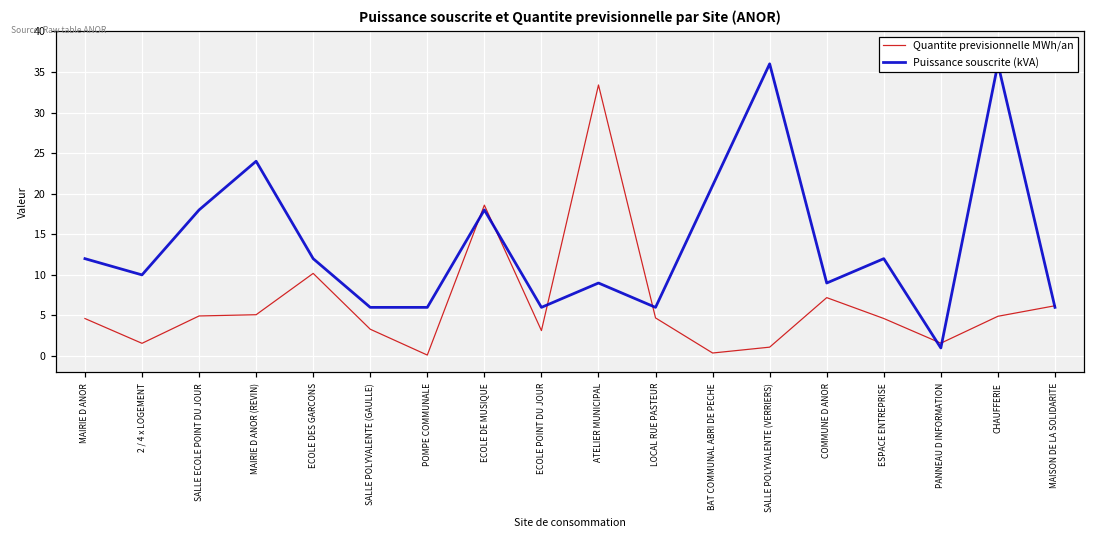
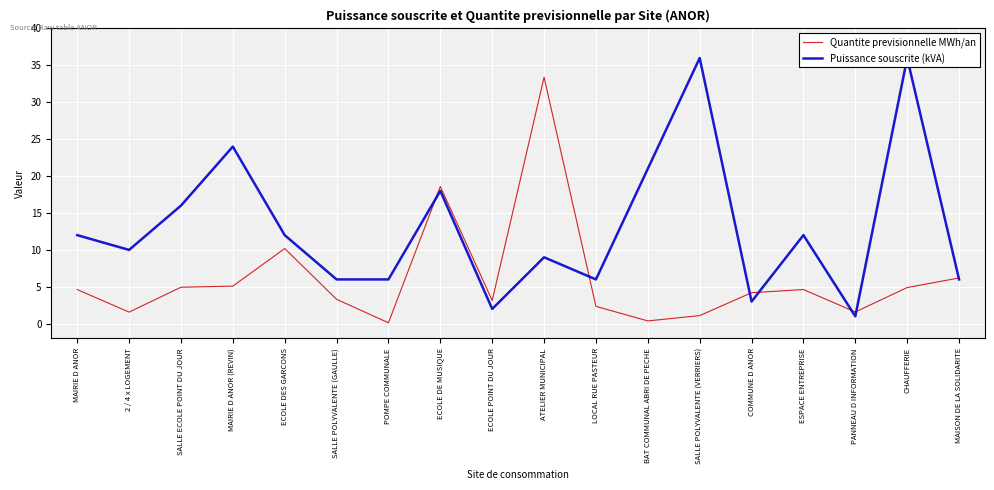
  {
    "Quantite previsionnelle MWh/an": {
      "MAIRIE D ANOR": 5,
      "2 / 4 x LOGEMENT": 2,
      "SALLE ECOLE POINT DU JOUR": 5,
      "MAIRIE D ANOR (REVIN)": 5,
      "ECOLE DES GARCONS": 10,
      "SALLE POLYVALENTE (GAULLE)": 3,
      "POMPE COMMUNALE": 0,
      "ECOLE DE MUSIQUE": 19,
      "ECOLE POINT DU JOUR": 3,
      "ATELIER MUNICIPAL": 33,
-     "LOCAL RUE PASTEUR": 5,
+     "LOCAL RUE PASTEUR": 2,
      "BAT COMMUNAL ABRI DE PECHE": 0,
      "SALLE POLYVALENTE (VERRIERS)": 1,
-     "COMMUNE D ANOR": 7,
+     "COMMUNE D ANOR": 4,
      "ESPACE ENTREPRISE": 5,
      "PANNEAU D INFORMATION": 2,
      "CHAUFFERIE": 5
    },
    "Puissance souscrite (kVA)": {
      "MAIRIE D ANOR": 12,
      "2 / 4 x LOGEMENT": 10,
-     "SALLE ECOLE POINT DU JOUR": 18,
+     "SALLE ECOLE POINT DU JOUR": 16,
      "MAIRIE D ANOR (REVIN)": 24,
      "ECOLE DES GARCONS": 12,
      "SALLE POLYVALENTE (GAULLE)": 6,
      "POMPE COMMUNALE": 6,
      "ECOLE DE MUSIQUE": 18,
-     "ECOLE POINT DU JOUR": 6,
+     "ECOLE POINT DU JOUR": 2,
      "ATELIER MUNICIPAL": 9,
      "LOCAL RUE PASTEUR": 6,
      "BAT COMMUNAL ABRI DE PECHE": 21,
      "SALLE POLYVALENTE (VERRIERS)": 36,
-     "COMMUNE D ANOR": 9,
+     "COMMUNE D ANOR": 3,
      "ESPACE ENTREPRISE": 12,
      "PANNEAU D INFORMATION": 1
    }
  }
